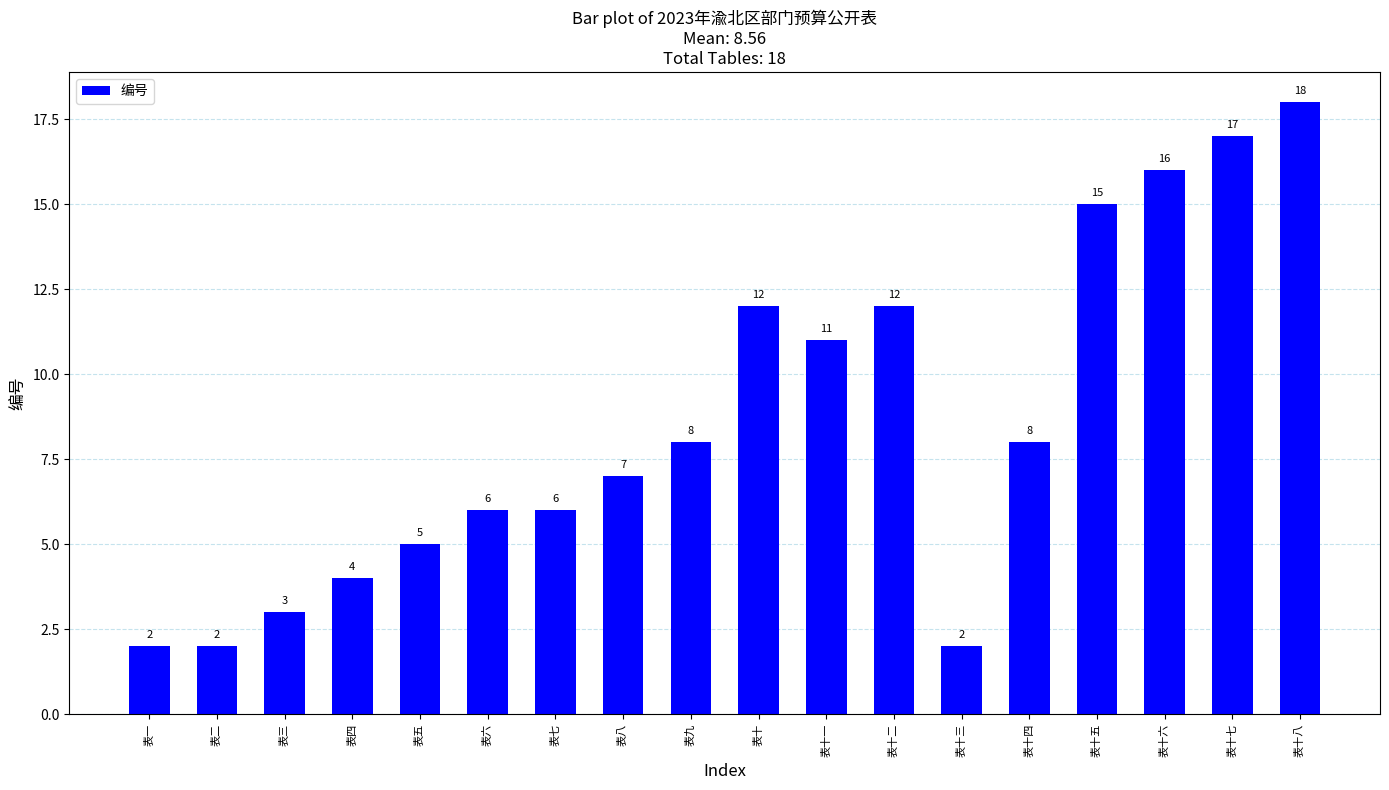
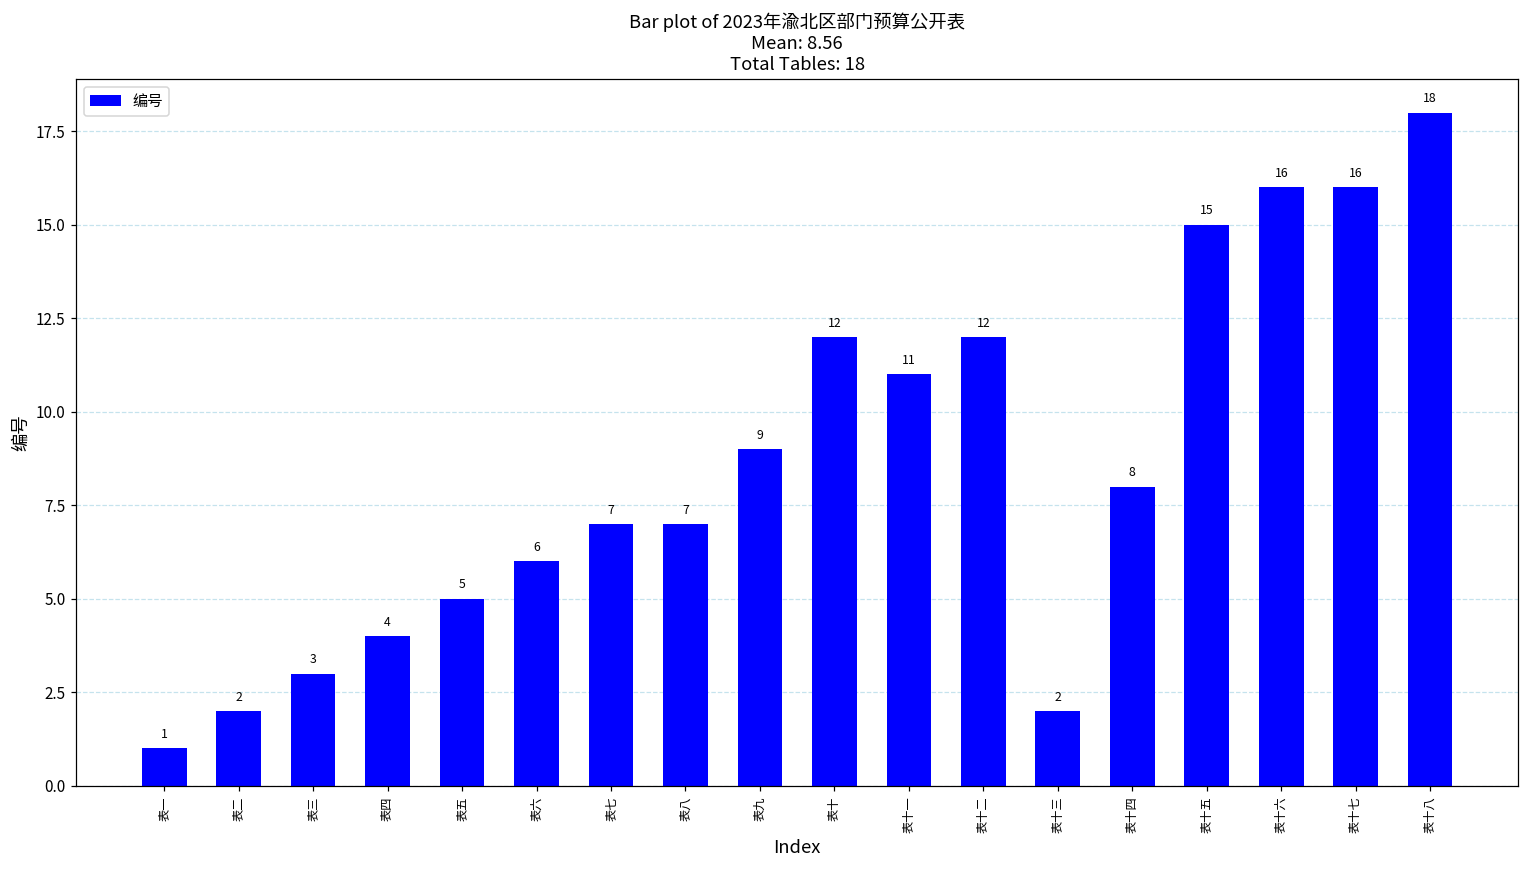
  {
-   "表一": 2,
+   "表一": 1,
    "表二": 2,
    "表三": 3,
    "表四": 4,
    "表五": 5,
    "表六": 6,
-   "表七": 6,
+   "表七": 7,
    "表八": 7,
-   "表九": 8,
+   "表九": 9,
    "表十": 12,
    "表十一": 11,
    "表十二": 12,
    "表十三": 2,
    "表十四": 8,
    "表十五": 15,
    "表十六": 16,
-   "表十七": 17,
+   "表十七": 16,
    "表十八": 18
  }
